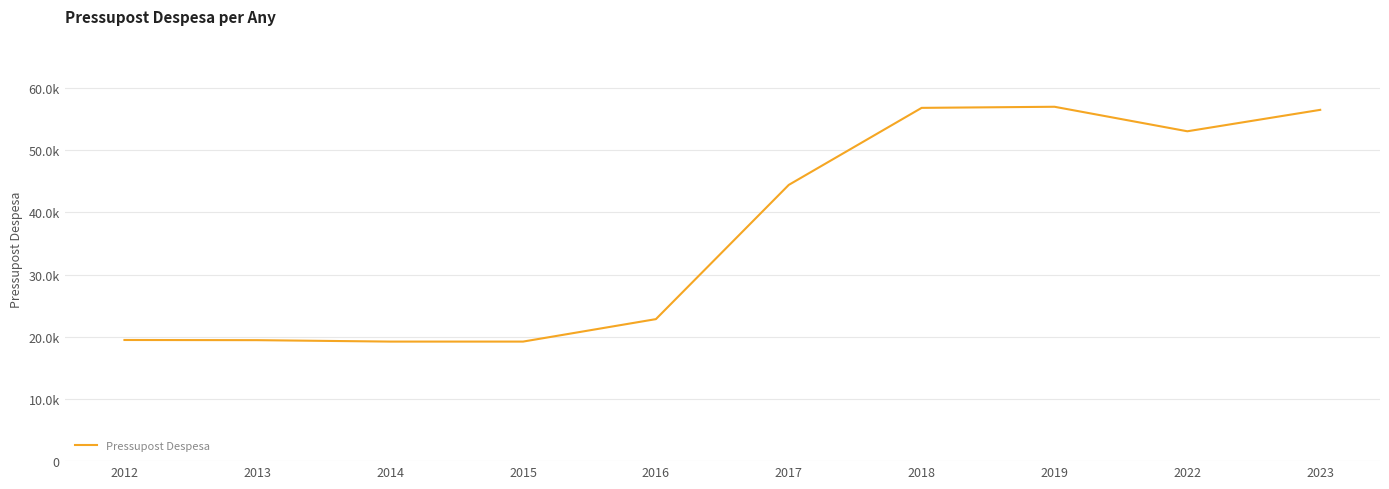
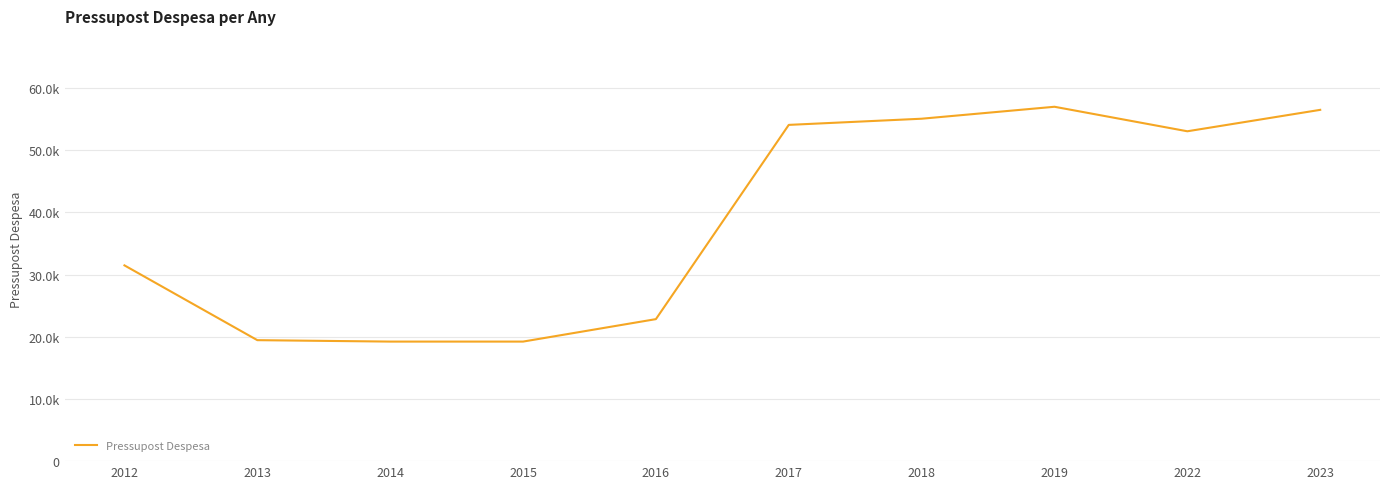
  {
-   "2012": 19000,
+   "2012": 31000,
    "2013": 19000,
    "2014": 19000,
    "2015": 19000,
    "2016": 23000,
-   "2017": 44000,
-   "2018": 57000,
+   "2017": 54000,
+   "2018": 55000,
    "2019": 57000,
    "2022": 53000,
    "2023": 56000
  }
